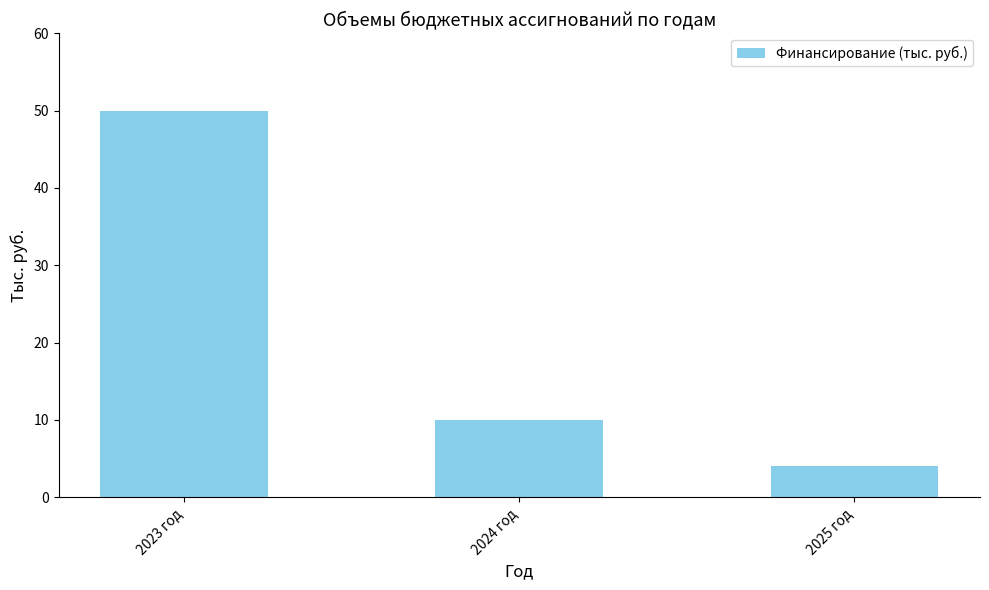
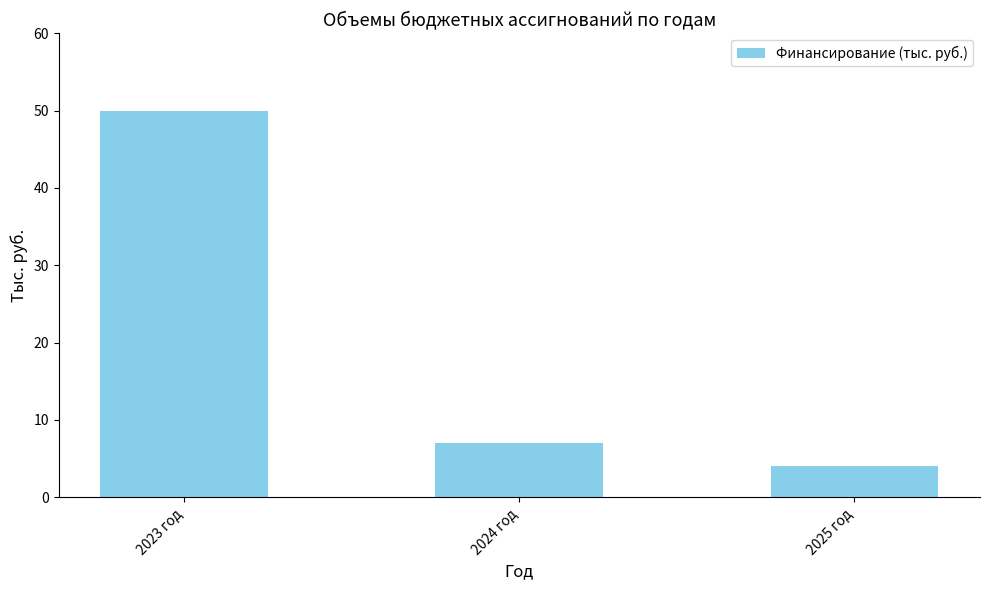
  {
    "2023 год": 50,
-   "2024 год": 10,
+   "2024 год": 7,
    "2025 год": 4
  }
